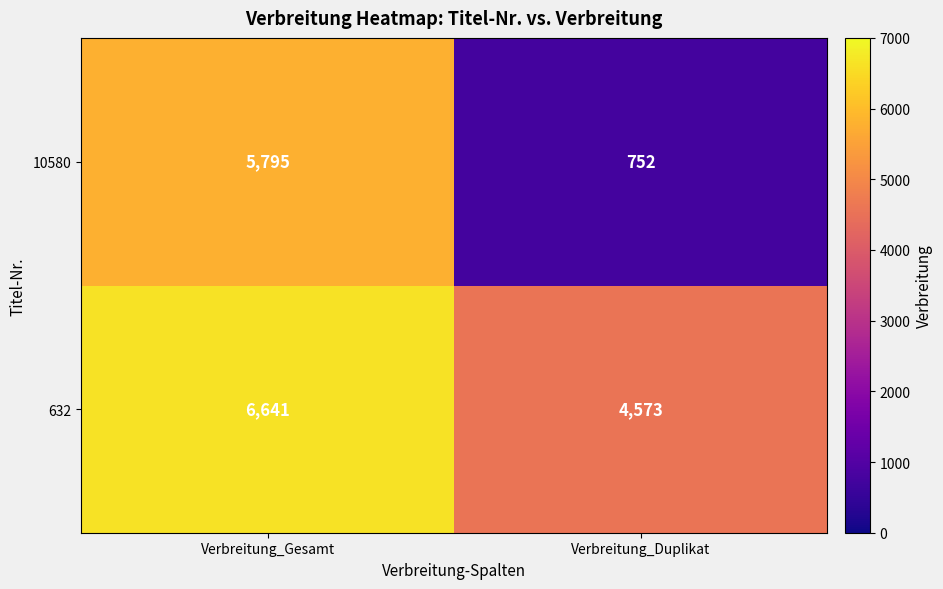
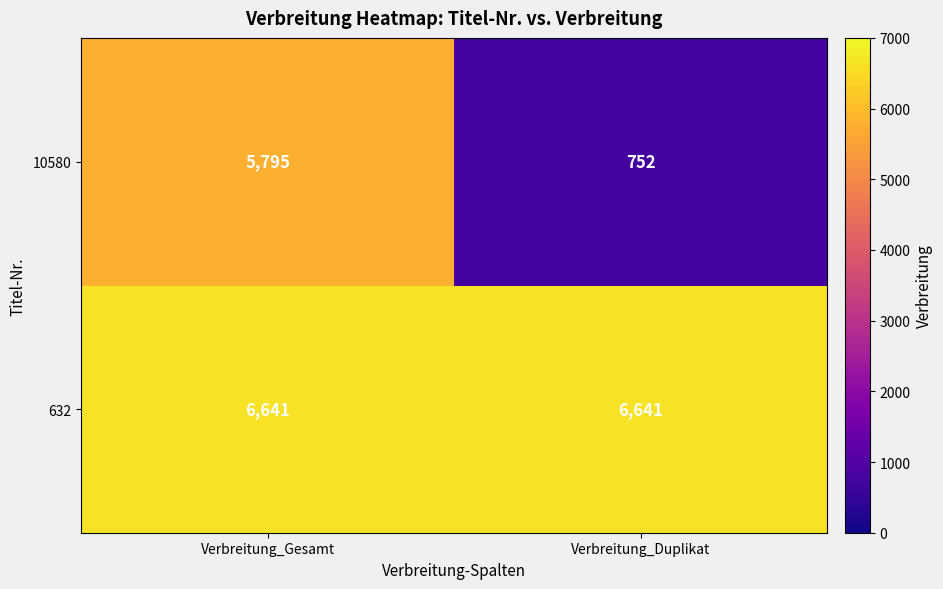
  {
    "10580": {
      "Verbreitung_Gesamt": "5,795",
      "Verbreitung_Duplikat": "752"
    },
    "632": {
      "Verbreitung_Gesamt": "6,641",
-     "Verbreitung_Duplikat": "4,573"
+     "Verbreitung_Duplikat": "6,641"
    }
  }
